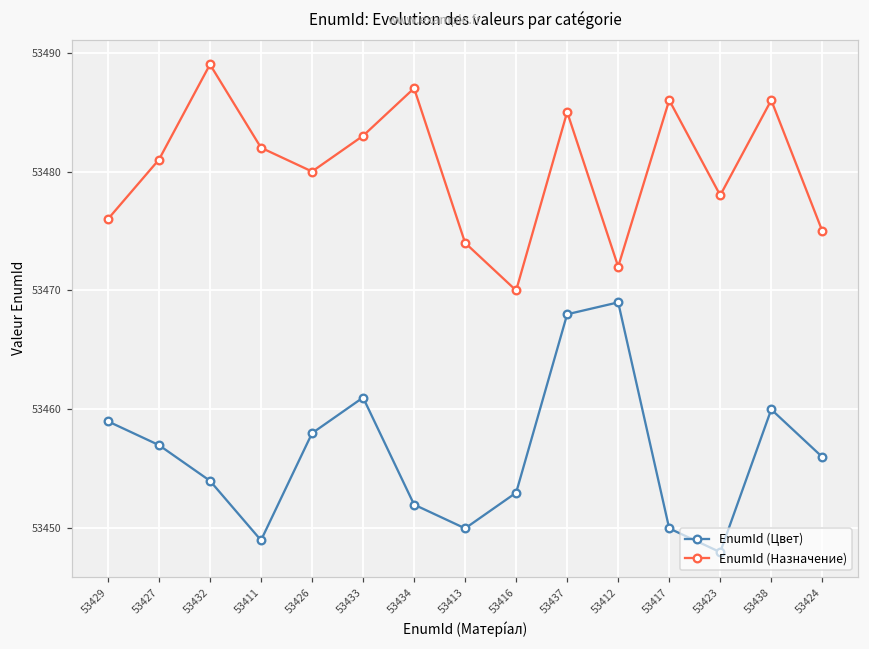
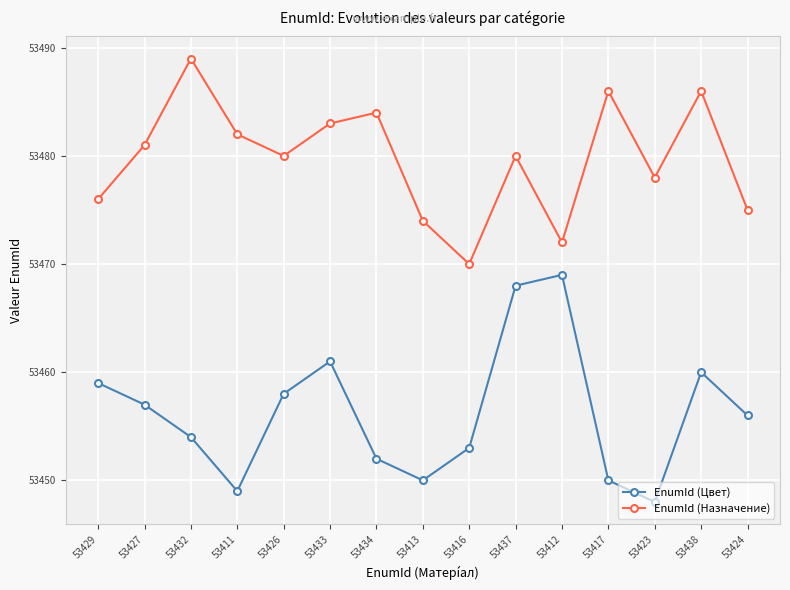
  {
    "EnumId (Цвет)": {
      "53429": 53459,
      "53427": 53457,
      "53432": 53454,
      "53411": 53449,
      "53426": 53458,
      "53433": 53461,
      "53434": 53452,
      "53413": 53450,
      "53416": 53453,
      "53437": 53468,
      "53412": 53469,
      "53417": 53450,
      "53438": 53460,
      "53424": 53456
    },
    "EnumId (Назначение)": {
      "53429": 53476,
      "53427": 53481,
      "53432": 53489,
      "53411": 53482,
      "53426": 53480,
      "53433": 53483,
-     "53434": 53487,
+     "53434": 53484,
      "53413": 53474,
      "53416": 53470,
-     "53437": 53485,
+     "53437": 53480,
      "53412": 53472,
      "53417": 53486,
      "53423": 53478,
      "53438": 53486,
      "53424": 53475
    }
  }
